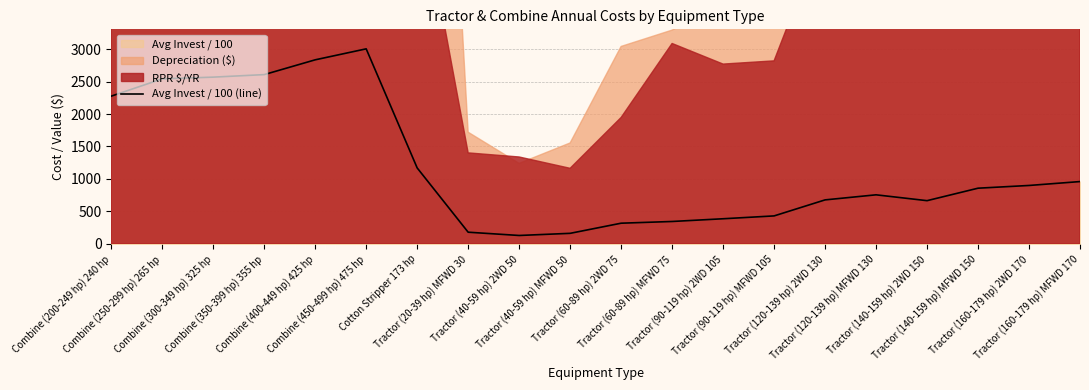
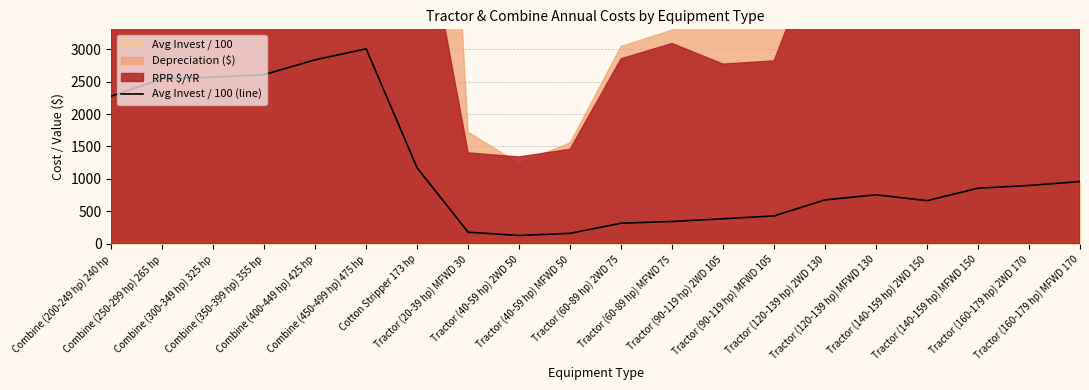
  {
    "RPR $/YR": {
      "Tractor (20-39 hp) MFWD 30": 1400,
      "Tractor (40-59 hp) 2WD 50": 1300,
-     "Tractor (40-59 hp) MFWD 50": 1200,
-     "Tractor (60-89 hp) 2WD 75": 1900,
+     "Tractor (40-59 hp) MFWD 50": 1500,
+     "Tractor (60-89 hp) 2WD 75": 2900,
      "Tractor (60-89 hp) MFWD 75": 3100,
      "Tractor (90-119 hp) 2WD 105": 2800,
      "Tractor (90-119 hp) MFWD 105": 2800
    }
  }
